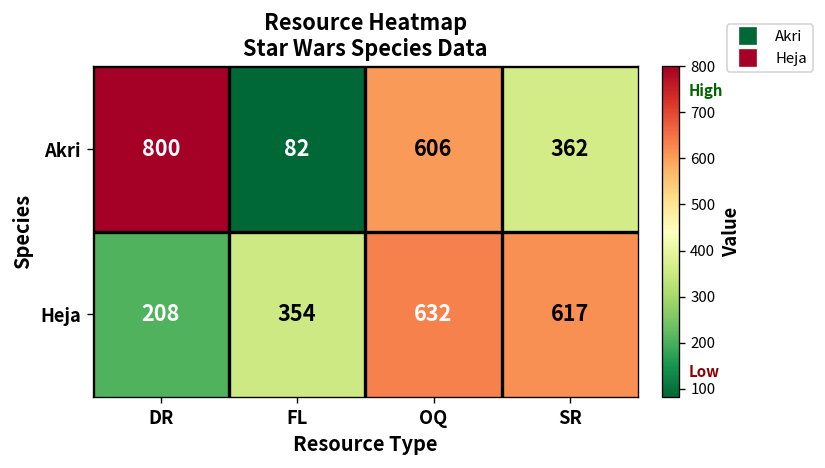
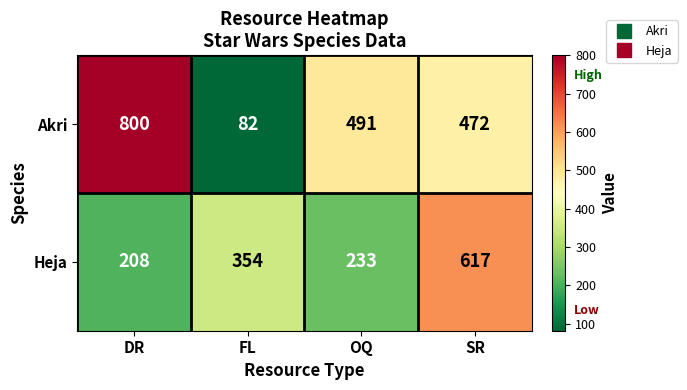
  {
    "Akri": {
      "DR": 800,
      "FL": 82,
-     "OQ": 606,
-     "SR": 362
+     "OQ": 491,
+     "SR": 472
    },
    "Heja": {
      "DR": 208,
      "FL": 354,
-     "OQ": 632,
+     "OQ": 233,
      "SR": 617
    }
  }
